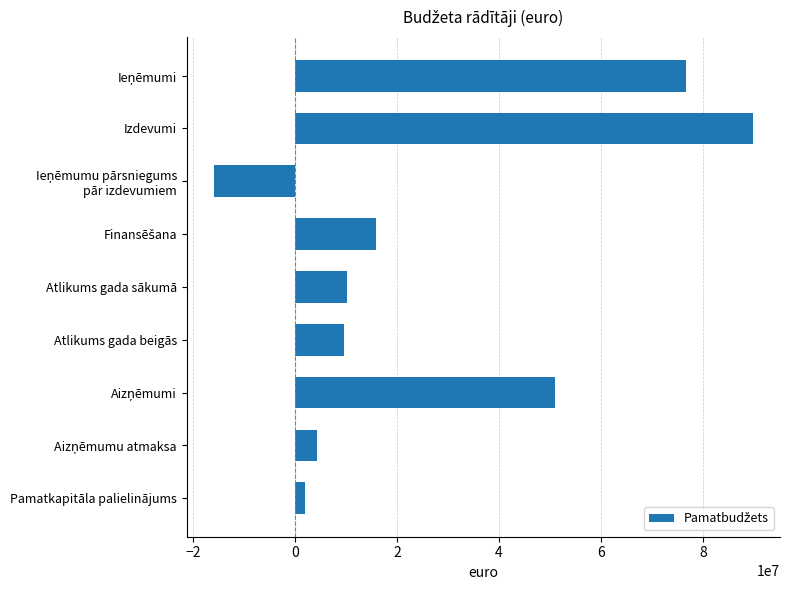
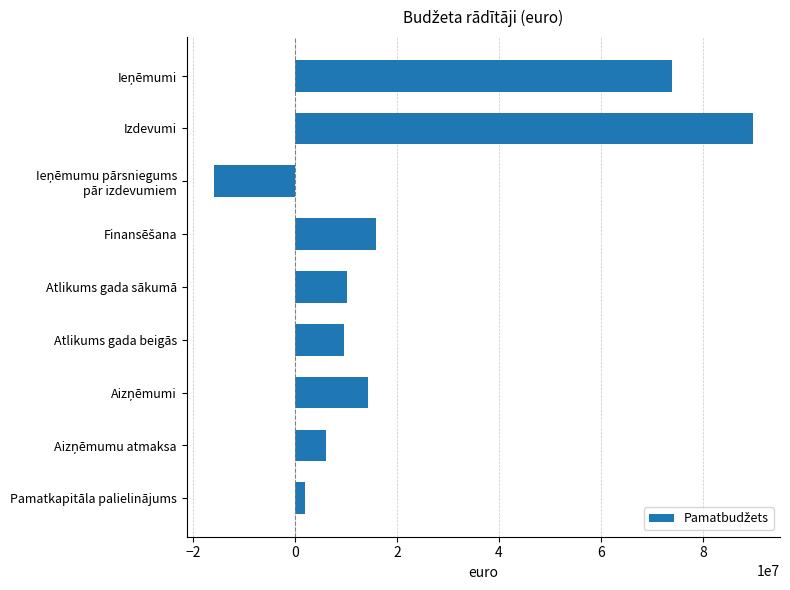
  {
-   "Ieņēmumi": 77000000,
+   "Ieņēmumi": 74000000,
    "Izdevumi": 90000000,
    "Ieņēmumu pārsniegums pār izdevumiem": -16000000,
    "Finansēšana": 16000000,
    "Atlikums gada sākumā": 10000000,
    "Atlikums gada beigās": 10000000,
-   "Aizņēmumi": 51000000,
-   "Aizņēmumu atmaksa": 4000000,
+   "Aizņēmumi": 14000000,
+   "Aizņēmumu atmaksa": 6000000,
    "Pamatkapitāla palielinājums": 2000000
  }
